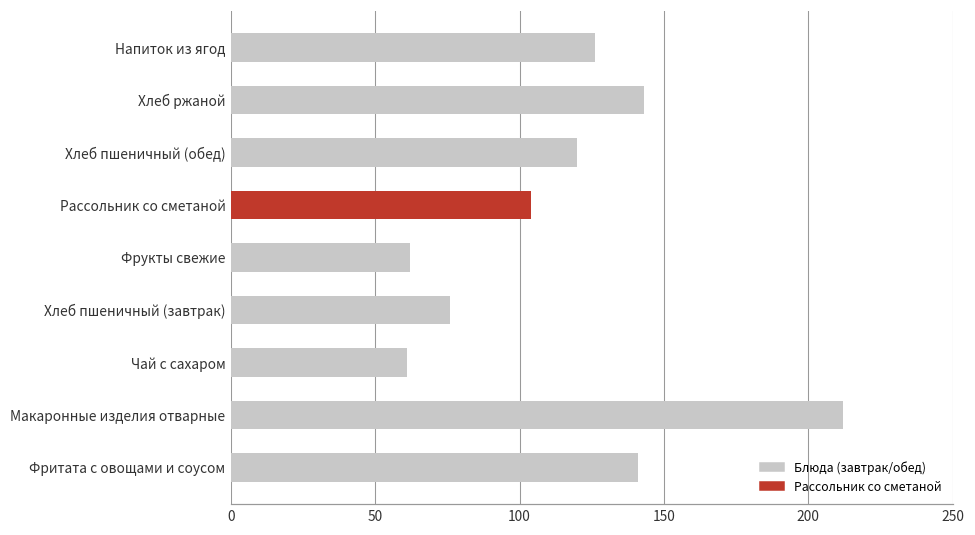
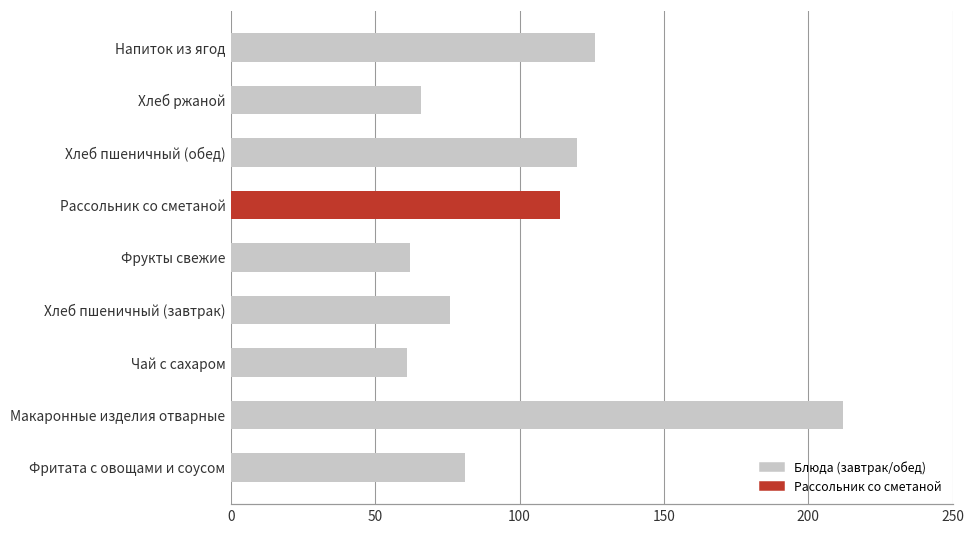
  {
    "Напиток из ягод": 126,
-   "Хлеб ржаной": 143,
+   "Хлеб ржаной": 66,
    "Хлеб пшеничный (обед)": 120,
-   "Рассольник со сметаной": 104,
+   "Рассольник со сметаной": 114,
    "Фрукты свежие": 62,
    "Хлеб пшеничный (завтрак)": 76,
    "Чай с сахаром": 61,
    "Макаронные изделия отварные": 212,
-   "Фритата с овощами и соусом": 141
+   "Фритата с овощами и соусом": 81
  }
